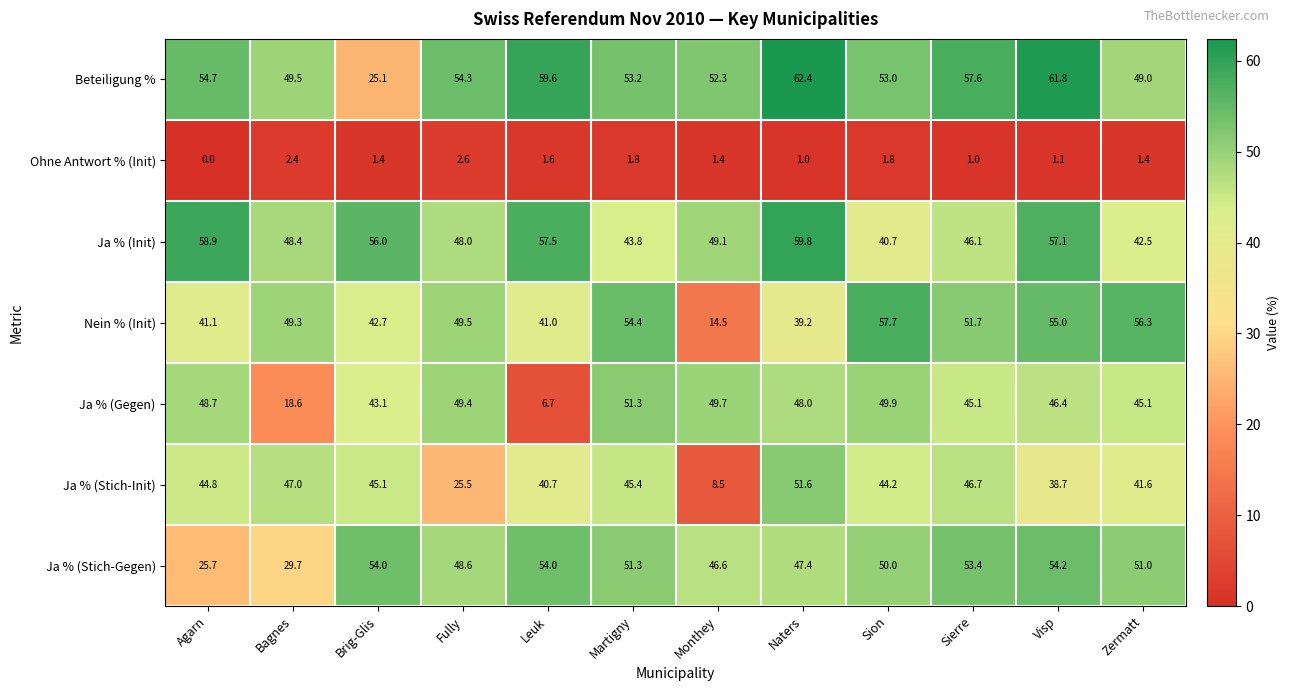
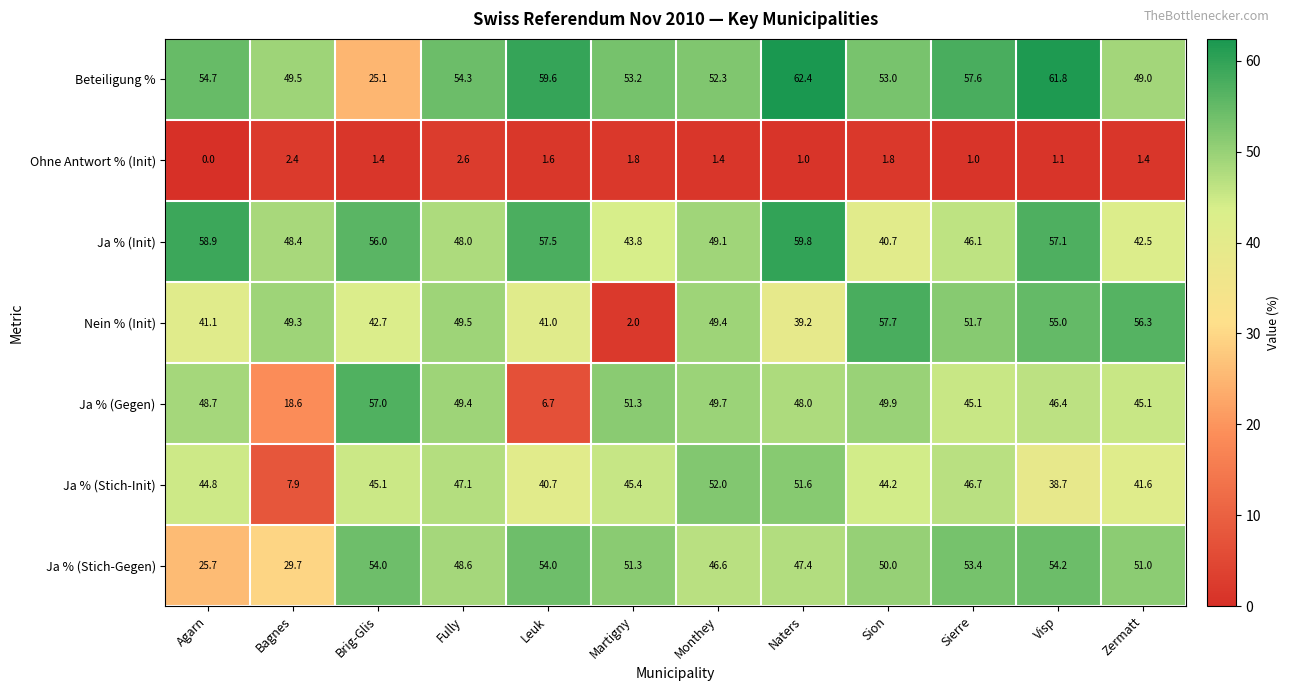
  {
    "Beteiligung %": {
      "Agarn": 54.7,
      "Bagnes": 49.5,
      "Brig-Glis": 25.1,
      "Fully": 54.3,
      "Leuk": 59.6,
      "Martigny": 53.2,
      "Monthey": 52.3,
      "Naters": 62.4,
      "Sion": 53.0,
      "Sierre": 57.6,
      "Visp": 61.8,
      "Zermatt": 49.0
    },
    "Ohne Antwort % (Init)": {
      "Agarn": 0.0,
      "Bagnes": 2.4,
      "Brig-Glis": 1.4,
      "Fully": 2.6,
      "Leuk": 1.6,
      "Martigny": 1.8,
      "Monthey": 1.4,
      "Naters": 1.0,
      "Sion": 1.8,
      "Sierre": 1.0,
      "Visp": 1.1,
      "Zermatt": 1.4
    },
    "Ja % (Init)": {
      "Agarn": 58.9,
      "Bagnes": 48.4,
      "Brig-Glis": 56.0,
      "Fully": 48.0,
      "Leuk": 57.5,
      "Martigny": 43.8,
      "Monthey": 49.1,
      "Naters": 59.8,
      "Sion": 40.7,
      "Sierre": 46.1,
      "Visp": 57.1,
      "Zermatt": 42.5
    },
    "Nein % (Init)": {
      "Agarn": 41.1,
      "Bagnes": 49.3,
      "Brig-Glis": 42.7,
      "Fully": 49.5,
      "Leuk": 41.0,
-     "Martigny": 54.4,
-     "Monthey": 14.5,
+     "Martigny": 2.0,
+     "Monthey": 49.4,
      "Naters": 39.2,
      "Sion": 57.7,
      "Sierre": 51.7,
      "Visp": 55.0,
      "Zermatt": 56.3
    },
    "Ja % (Gegen)": {
      "Agarn": 48.7,
      "Bagnes": 18.6,
-     "Brig-Glis": 43.1,
+     "Brig-Glis": 57.0,
      "Fully": 49.4,
      "Leuk": 6.7,
      "Martigny": 51.3,
      "Monthey": 49.7,
      "Naters": 48.0,
      "Sion": 49.9,
      "Sierre": 45.1,
      "Visp": 46.4,
      "Zermatt": 45.1
    },
    "Ja % (Stich-Init)": {
      "Agarn": 44.8,
-     "Bagnes": 47.0,
+     "Bagnes": 7.9,
      "Brig-Glis": 45.1,
-     "Fully": 25.5,
+     "Fully": 47.1,
      "Leuk": 40.7,
      "Martigny": 45.4,
-     "Monthey": 8.5,
+     "Monthey": 52.0,
      "Naters": 51.6,
      "Sion": 44.2,
      "Sierre": 46.7,
      "Visp": 38.7,
      "Zermatt": 41.6
    },
    "Ja % (Stich-Gegen)": {
      "Agarn": 25.7,
      "Bagnes": 29.7,
      "Brig-Glis": 54.0,
      "Fully": 48.6,
      "Leuk": 54.0,
      "Martigny": 51.3,
      "Monthey": 46.6,
      "Naters": 47.4,
      "Sion": 50.0,
      "Sierre": 53.4,
      "Visp": 54.2,
      "Zermatt": 51.0
    }
  }
